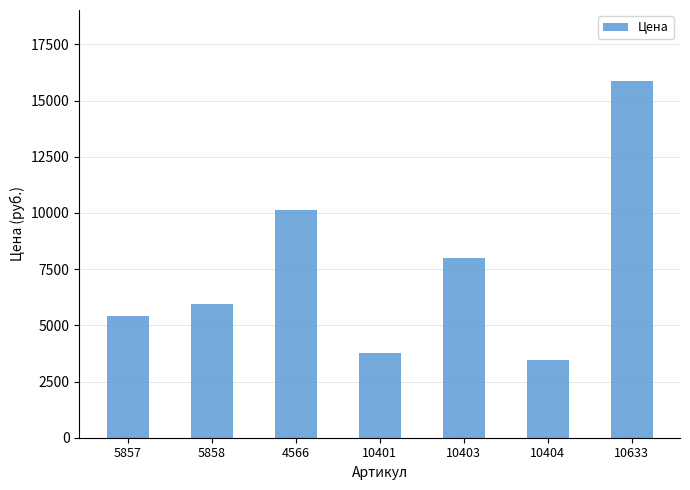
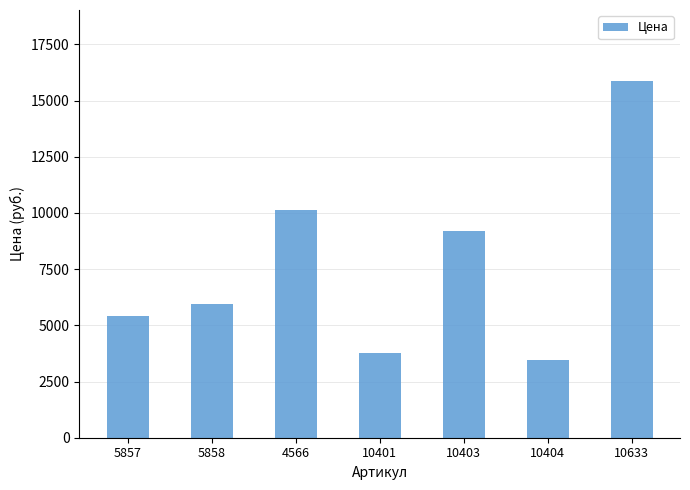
  {
    "5857": 5400,
    "5858": 5900,
    "4566": 10200,
    "10401": 3800,
-   "10403": 8000,
+   "10403": 9200,
    "10404": 3500,
    "10633": 15900
  }
